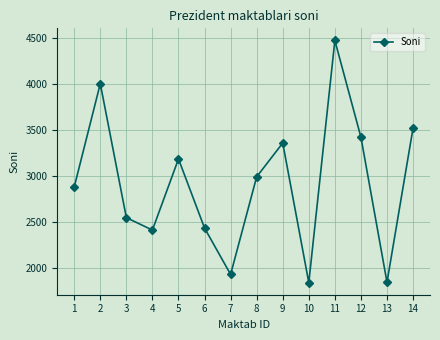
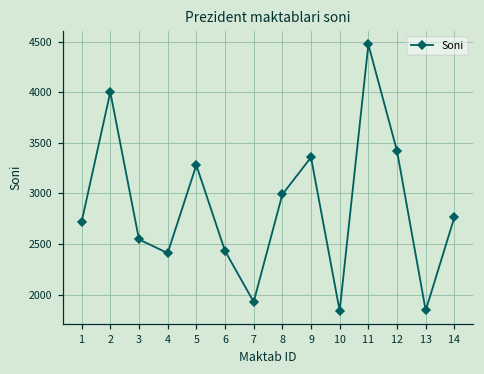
  {
-   "1": 2900,
+   "1": 2700,
    "2": 4000,
    "3": 2500,
    "4": 2400,
-   "5": 3200,
+   "5": 3300,
    "6": 2400,
    "7": 1900,
    "8": 3000,
    "9": 3400,
    "10": 1800,
    "11": 4500,
    "12": 3400,
    "13": 1800,
-   "14": 3500
+   "14": 2800
  }
